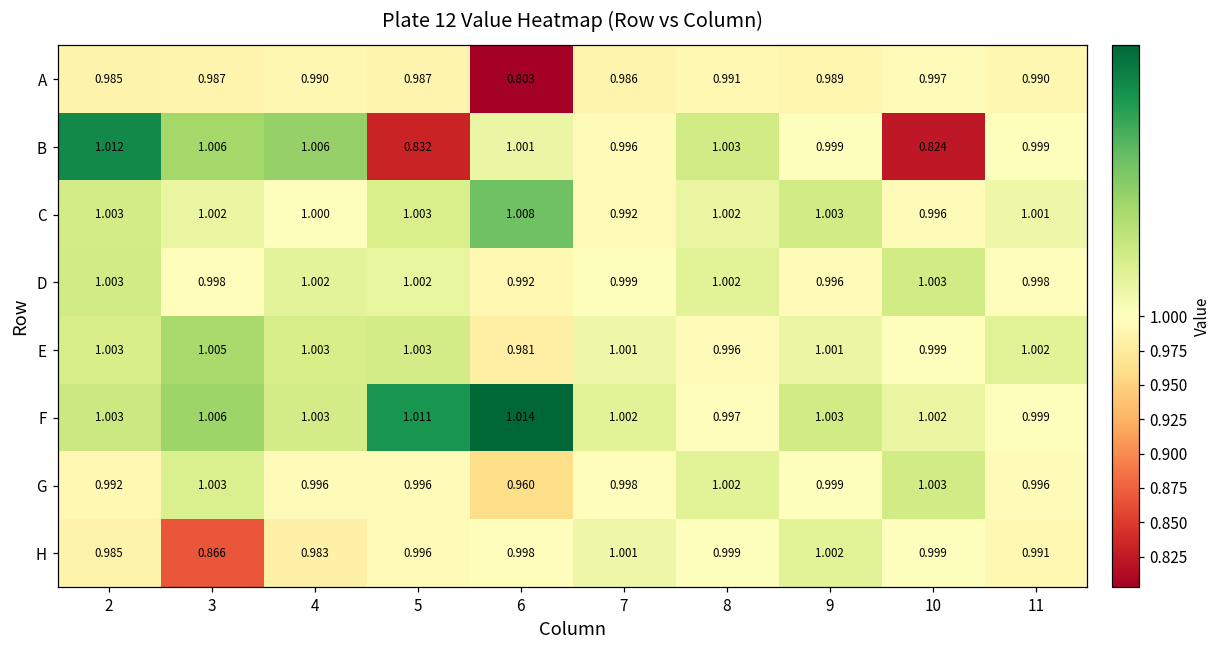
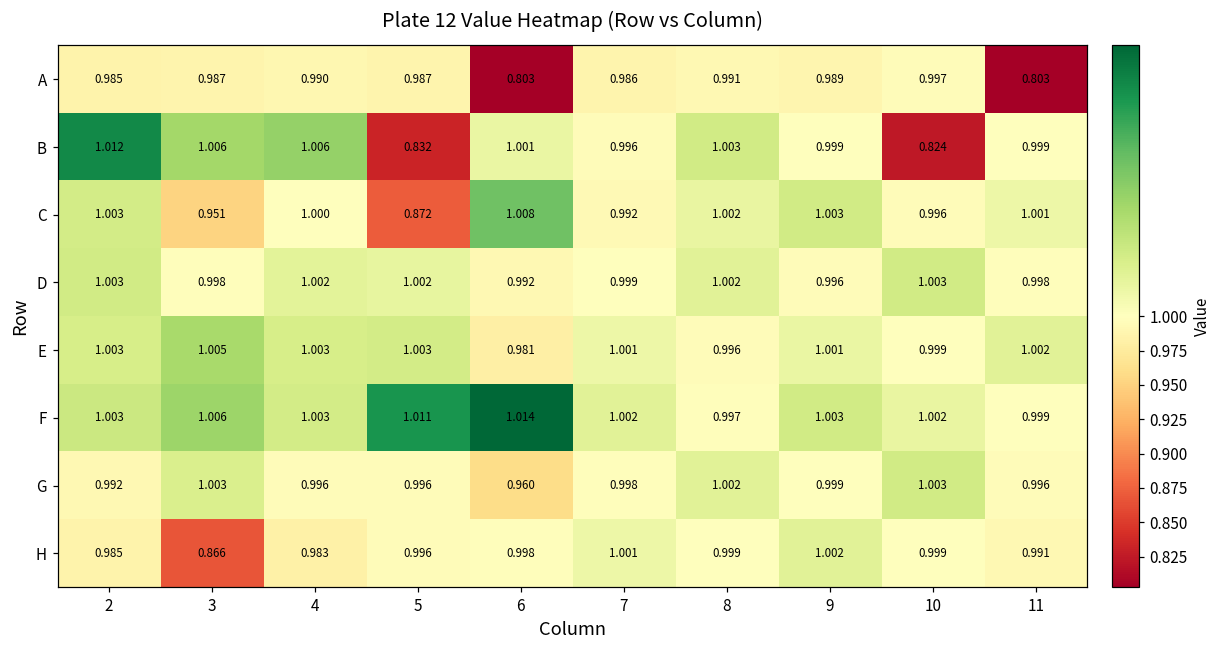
  {
    "A": {
      "2": 0.985,
      "3": 0.987,
      "4": 0.990,
      "5": 0.987,
      "6": 0.803,
      "7": 0.986,
      "8": 0.991,
      "9": 0.989,
      "10": 0.997,
-     "11": 0.990
+     "11": 0.803
    },
    "B": {
      "2": 1.012,
      "3": 1.006,
      "4": 1.006,
      "5": 0.832,
      "6": 1.001,
      "7": 0.996,
      "8": 1.003,
      "9": 0.999,
      "10": 0.824,
      "11": 0.999
    },
    "C": {
      "2": 1.003,
-     "3": 1.002,
+     "3": 0.951,
      "4": 1.000,
-     "5": 1.003,
+     "5": 0.872,
      "6": 1.008,
      "7": 0.992,
      "8": 1.002,
      "9": 1.003,
      "10": 0.996,
      "11": 1.001
    },
    "D": {
      "2": 1.003,
      "3": 0.998,
      "4": 1.002,
      "5": 1.002,
      "6": 0.992,
      "7": 0.999,
      "8": 1.002,
      "9": 0.996,
      "10": 1.003,
      "11": 0.998
    },
    "E": {
      "2": 1.003,
      "3": 1.005,
      "4": 1.003,
      "5": 1.003,
      "6": 0.981,
      "7": 1.001,
      "8": 0.996,
      "9": 1.001,
      "10": 0.999,
      "11": 1.002
    },
    "F": {
      "2": 1.003,
      "3": 1.006,
      "4": 1.003,
      "5": 1.011,
      "6": 1.014,
      "7": 1.002,
      "8": 0.997,
      "9": 1.003,
      "10": 1.002,
      "11": 0.999
    },
    "G": {
      "2": 0.992,
      "3": 1.003,
      "4": 0.996,
      "5": 0.996,
      "6": 0.960,
      "7": 0.998,
      "8": 1.002,
      "9": 0.999,
      "10": 1.003,
      "11": 0.996
    },
    "H": {
      "2": 0.985,
      "3": 0.866,
      "4": 0.983,
      "5": 0.996,
      "6": 0.998,
      "7": 1.001,
      "8": 0.999,
      "9": 1.002,
      "10": 0.999,
      "11": 0.991
    }
  }
